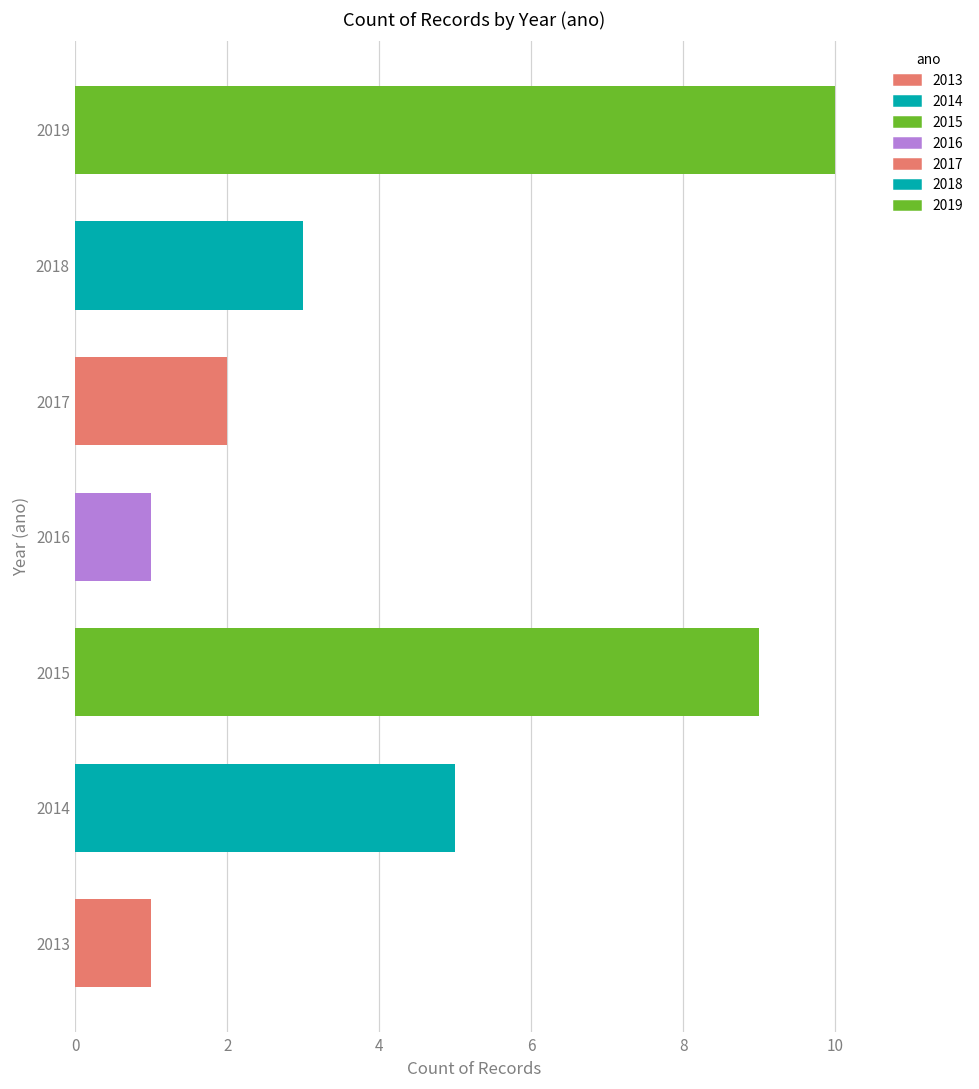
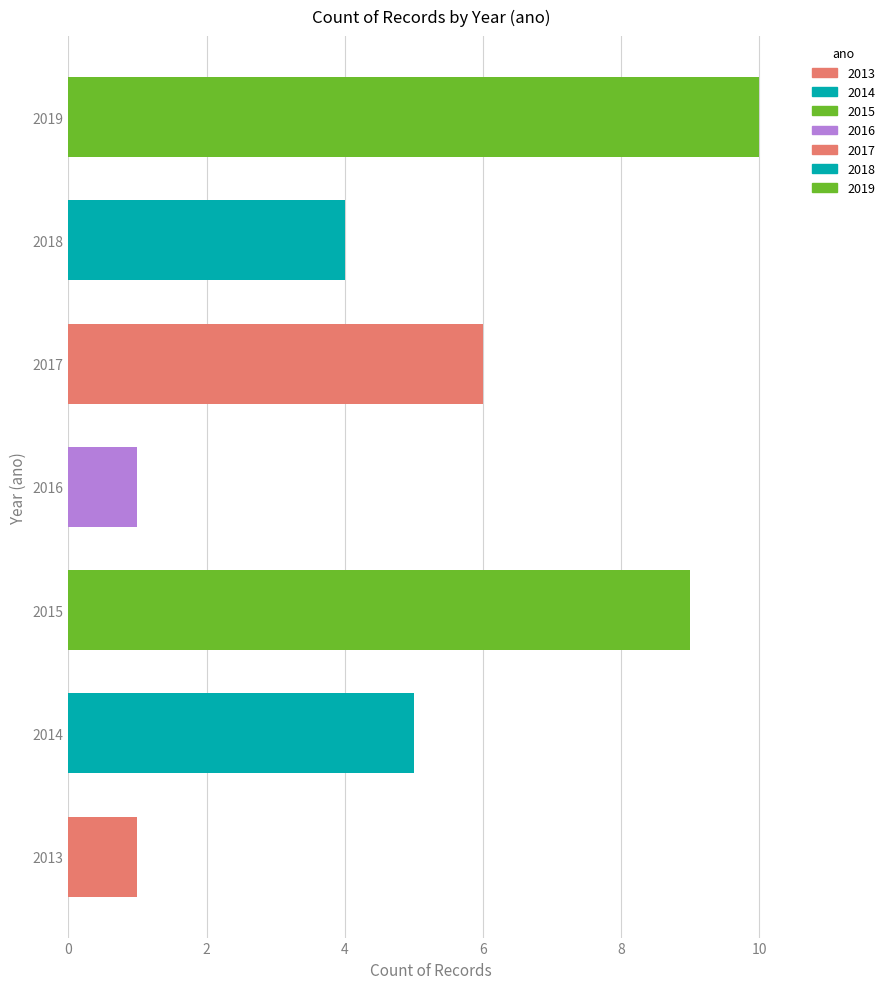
  {
    "2019": 10,
-   "2018": 3,
-   "2017": 2,
+   "2018": 4,
+   "2017": 6,
    "2016": 1,
    "2015": 9,
    "2014": 5,
    "2013": 1
  }
